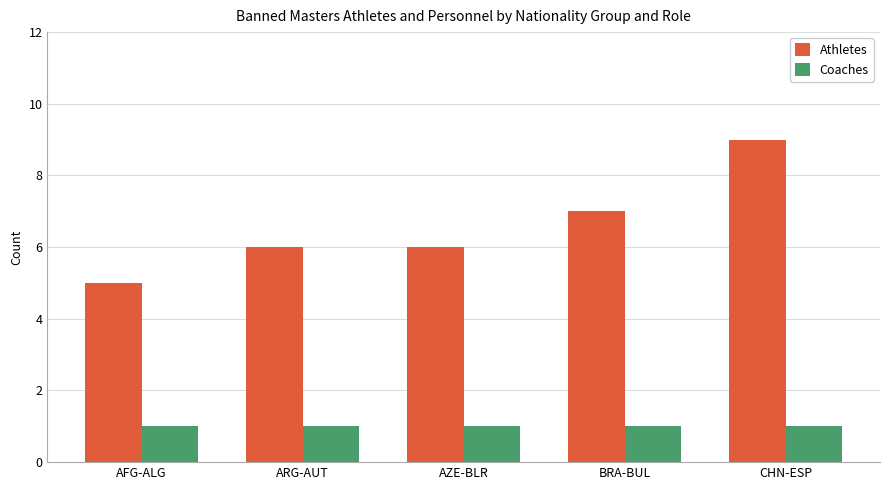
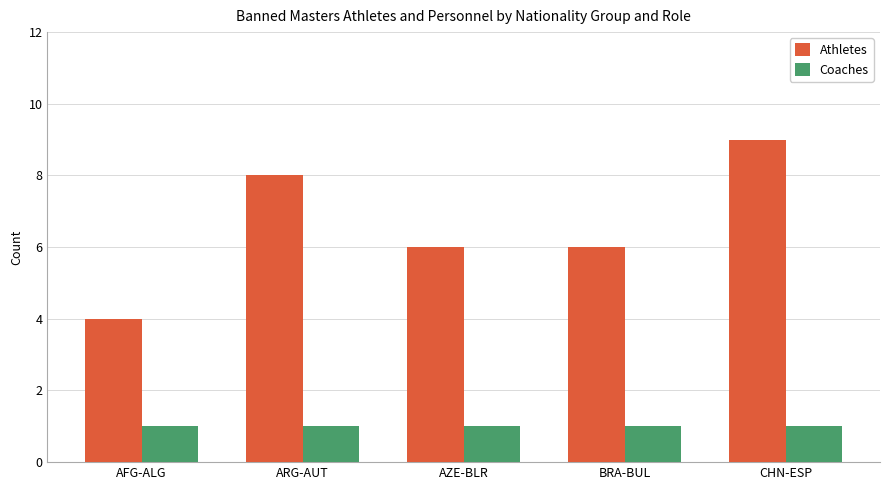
  {
    "Athletes": {
-     "AFG-ALG": 5,
-     "ARG-AUT": 6,
+     "AFG-ALG": 4,
+     "ARG-AUT": 8,
      "AZE-BLR": 6,
-     "BRA-BUL": 7,
+     "BRA-BUL": 6,
      "CHN-ESP": 9
    },
    "Coaches": {
      "AFG-ALG": 1,
      "ARG-AUT": 1,
      "AZE-BLR": 1,
      "BRA-BUL": 1,
      "CHN-ESP": 1
    }
  }
